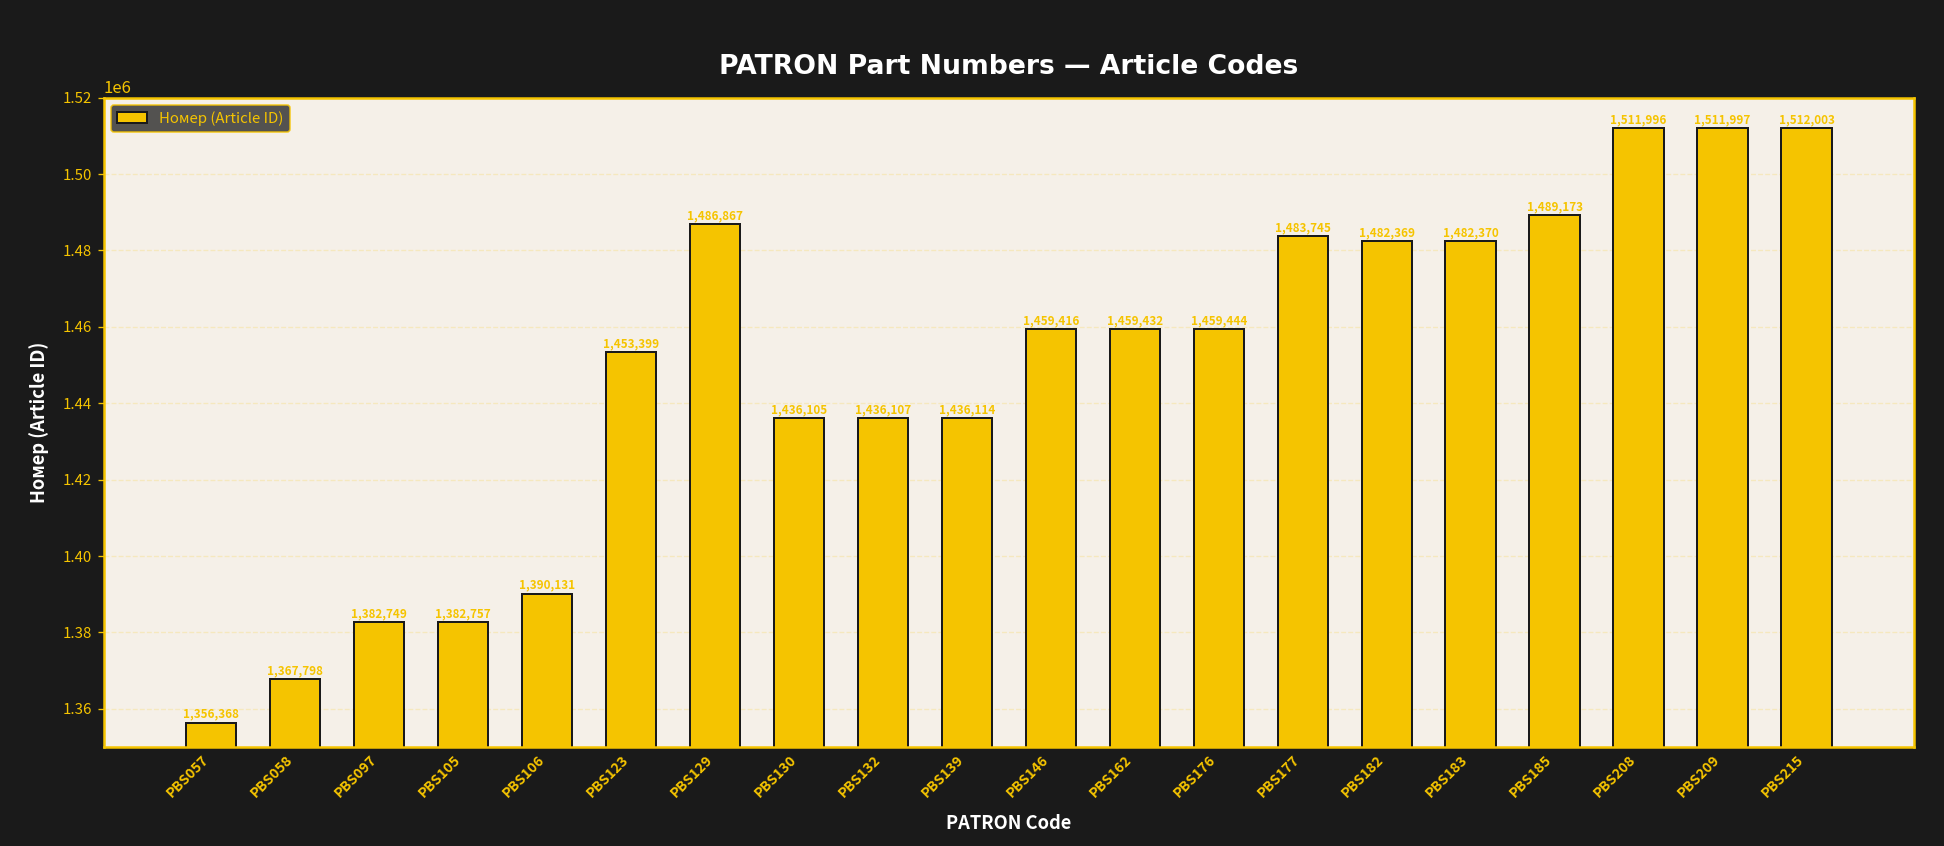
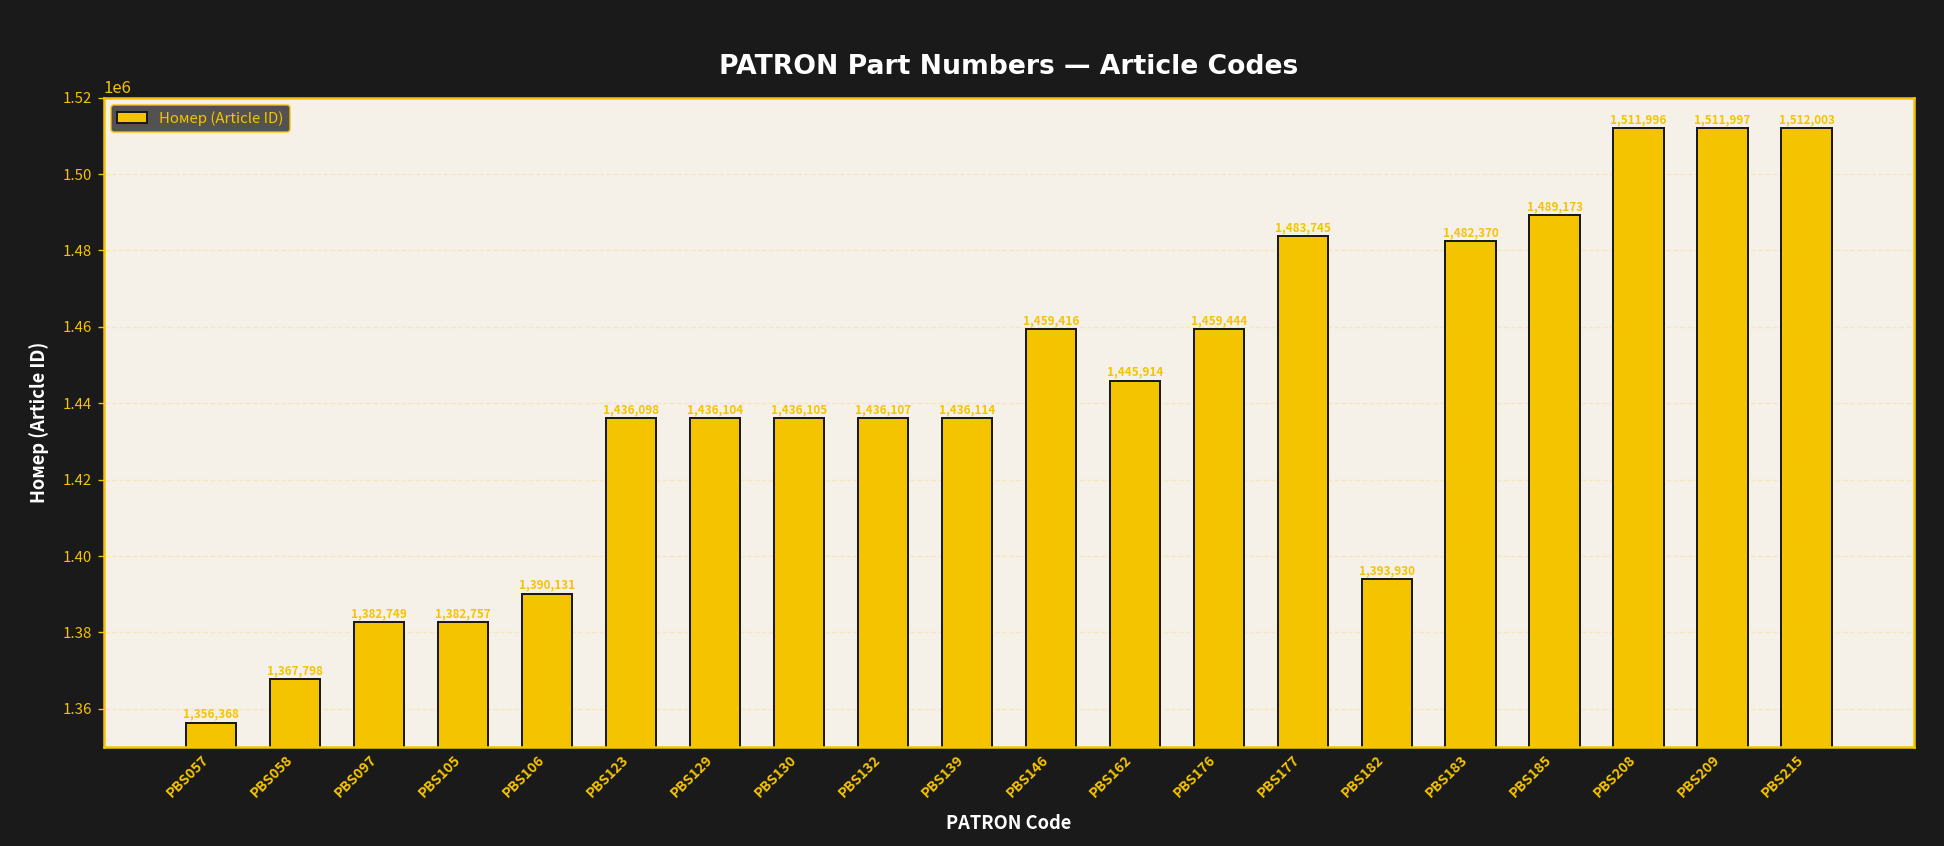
  {
    "PBS057": "1,356,368",
    "PBS058": "1,367,798",
    "PBS097": "1,382,749",
    "PBS105": "1,382,757",
    "PBS106": "1,390,131",
-   "PBS123": "1,453,399",
-   "PBS129": "1,486,867",
+   "PBS123": "1,436,098",
+   "PBS129": "1,436,104",
    "PBS130": "1,436,105",
    "PBS132": "1,436,107",
    "PBS139": "1,436,114",
    "PBS146": "1,459,416",
-   "PBS162": "1,459,432",
+   "PBS162": "1,445,914",
    "PBS176": "1,459,444",
    "PBS177": "1,483,745",
-   "PBS182": "1,482,369",
+   "PBS182": "1,393,930",
    "PBS183": "1,482,370",
    "PBS185": "1,489,173",
    "PBS208": "1,511,996",
    "PBS209": "1,511,997",
    "PBS215": "1,512,003"
  }
